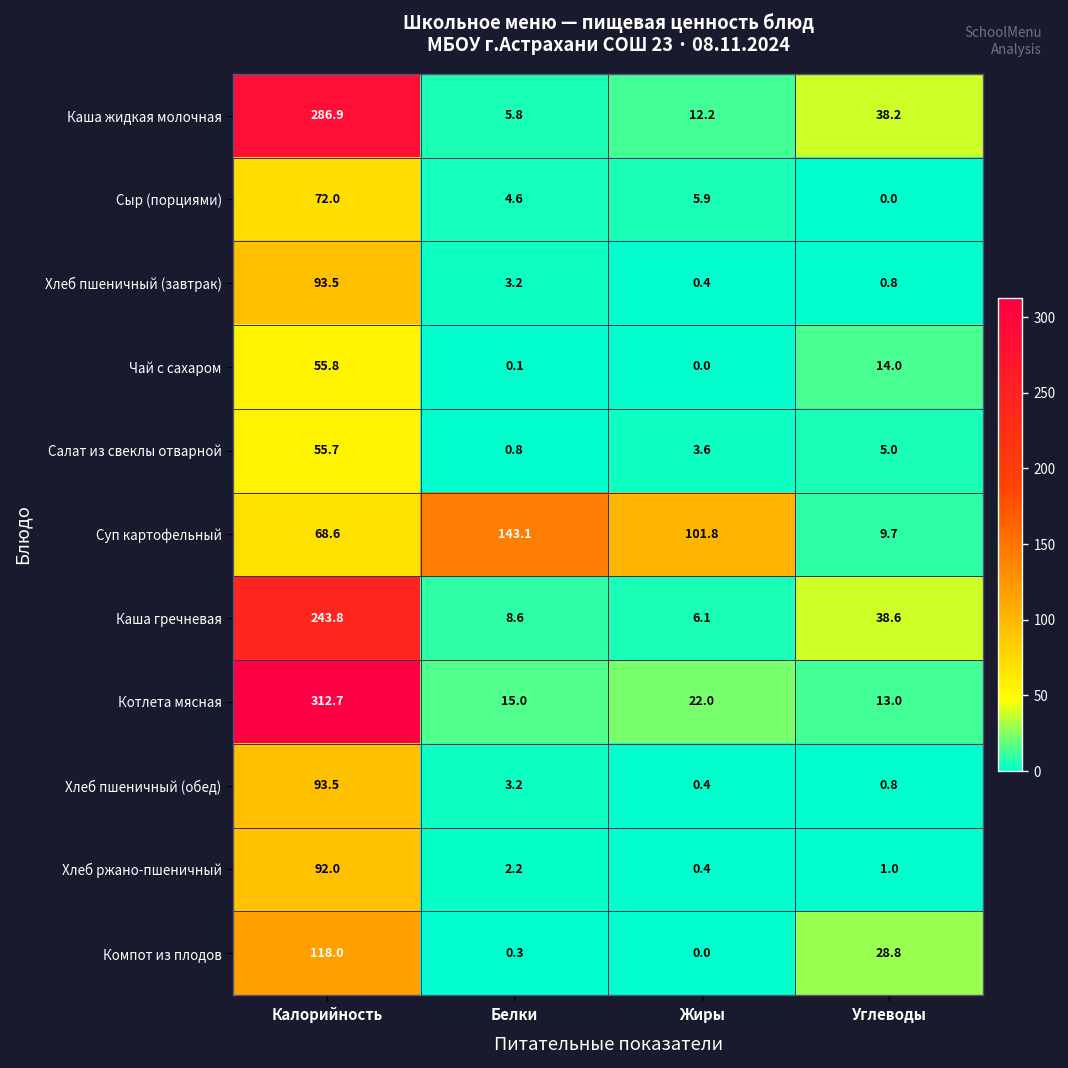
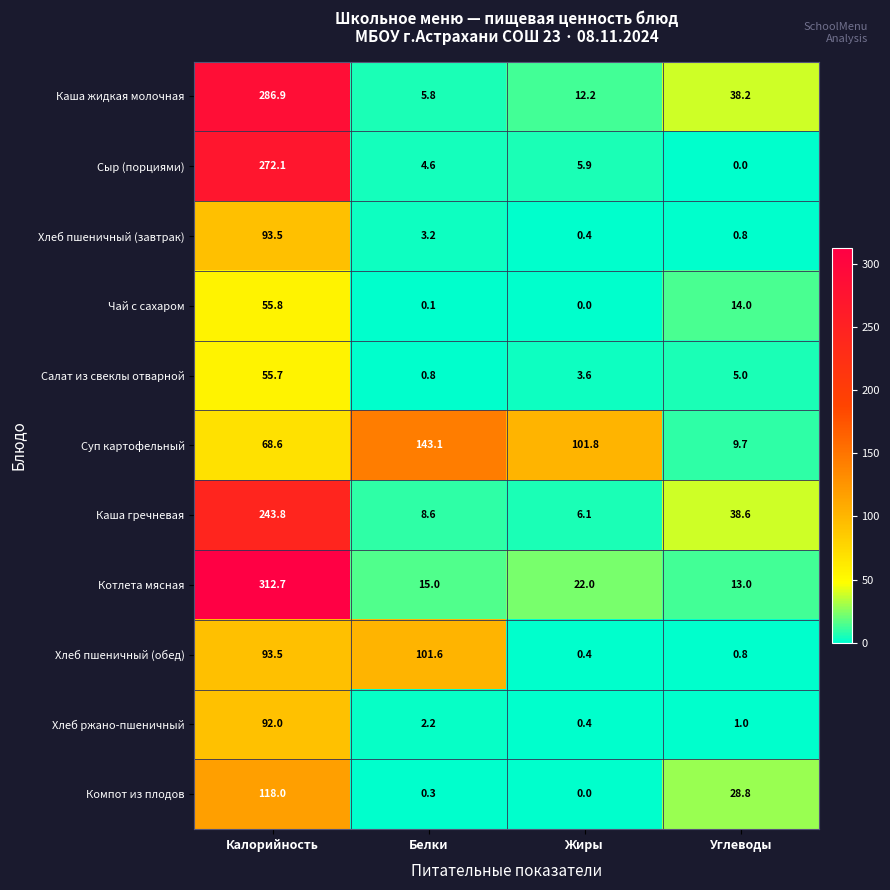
  {
    "Каша жидкая молочная": {
      "Калорийность": 286.9,
      "Белки": 5.8,
      "Жиры": 12.2,
      "Углеводы": 38.2
    },
    "Сыр (порциями)": {
-     "Калорийность": 72.0,
+     "Калорийность": 272.1,
      "Белки": 4.6,
      "Жиры": 5.9,
      "Углеводы": 0.0
    },
    "Хлеб пшеничный (завтрак)": {
      "Калорийность": 93.5,
      "Белки": 3.2,
      "Жиры": 0.4,
      "Углеводы": 0.8
    },
    "Чай с сахаром": {
      "Калорийность": 55.8,
      "Белки": 0.1,
      "Жиры": 0.0,
      "Углеводы": 14.0
    },
    "Салат из свеклы отварной": {
      "Калорийность": 55.7,
      "Белки": 0.8,
      "Жиры": 3.6,
      "Углеводы": 5.0
    },
    "Суп картофельный": {
      "Калорийность": 68.6,
      "Белки": 143.1,
      "Жиры": 101.8,
      "Углеводы": 9.7
    },
    "Каша гречневая": {
      "Калорийность": 243.8,
      "Белки": 8.6,
      "Жиры": 6.1,
      "Углеводы": 38.6
    },
    "Котлета мясная": {
      "Калорийность": 312.7,
      "Белки": 15.0,
      "Жиры": 22.0,
      "Углеводы": 13.0
    },
    "Хлеб пшеничный (обед)": {
      "Калорийность": 93.5,
-     "Белки": 3.2,
+     "Белки": 101.6,
      "Жиры": 0.4,
      "Углеводы": 0.8
    },
    "Хлеб ржано-пшеничный": {
      "Калорийность": 92.0,
      "Белки": 2.2,
      "Жиры": 0.4,
      "Углеводы": 1.0
    },
    "Компот из плодов": {
      "Калорийность": 118.0,
      "Белки": 0.3,
      "Жиры": 0.0,
      "Углеводы": 28.8
    }
  }
